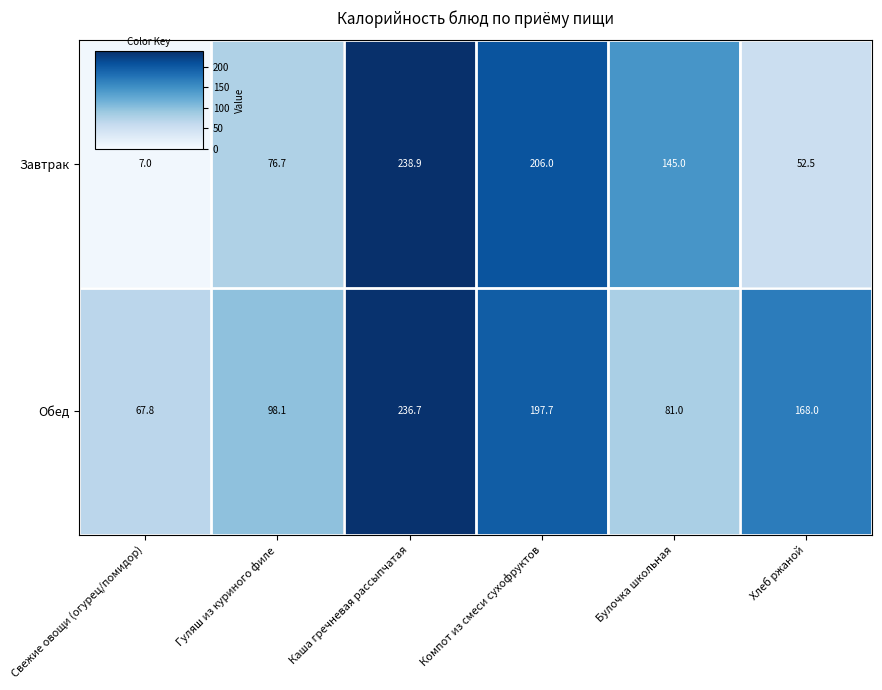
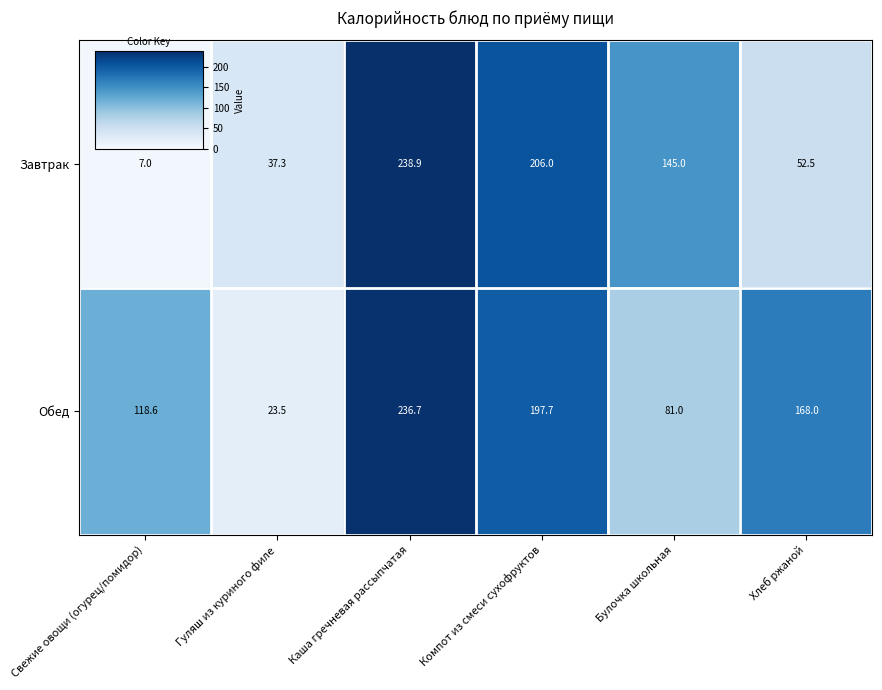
  {
    "Завтрак": {
      "Свежие овощи (огурец/помидор)": 7.0,
-     "Гуляш из куриного филе": 76.7,
+     "Гуляш из куриного филе": 37.3,
      "Каша гречневая рассыпчатая": 238.9,
      "Компот из смеси сухофруктов": 206.0,
      "Булочка школьная": 145.0,
      "Хлеб ржаной": 52.5
    },
    "Обед": {
-     "Свежие овощи (огурец/помидор)": 67.8,
-     "Гуляш из куриного филе": 98.1,
+     "Свежие овощи (огурец/помидор)": 118.6,
+     "Гуляш из куриного филе": 23.5,
      "Каша гречневая рассыпчатая": 236.7,
      "Компот из смеси сухофруктов": 197.7,
      "Булочка школьная": 81.0,
      "Хлеб ржаной": 168.0
    }
  }
